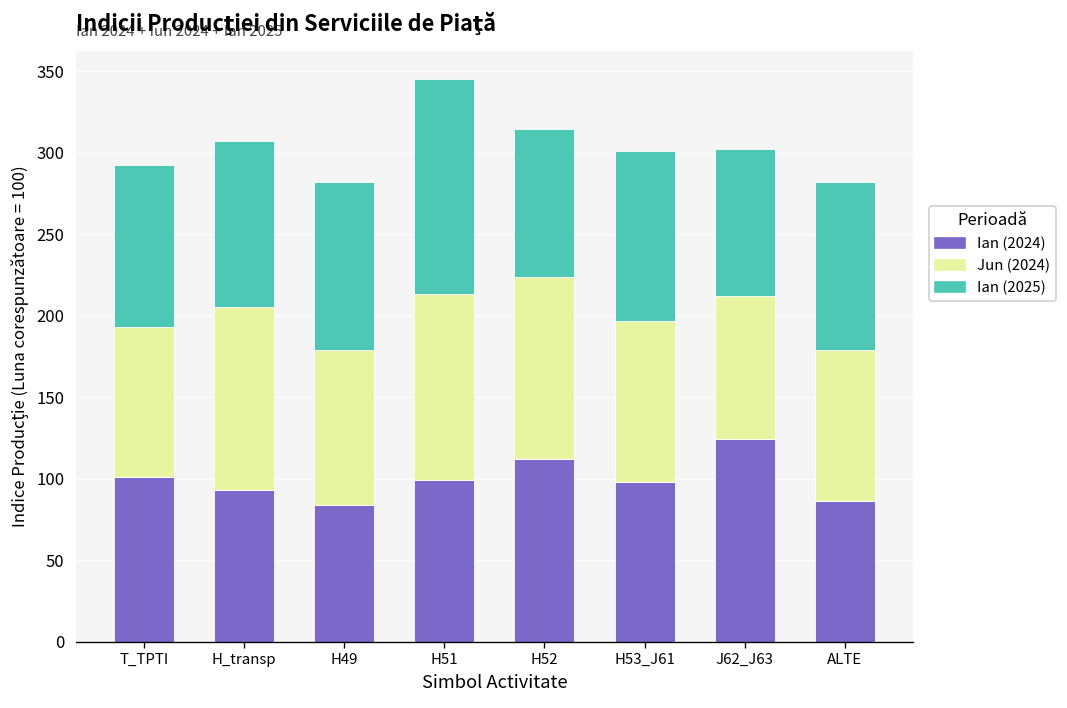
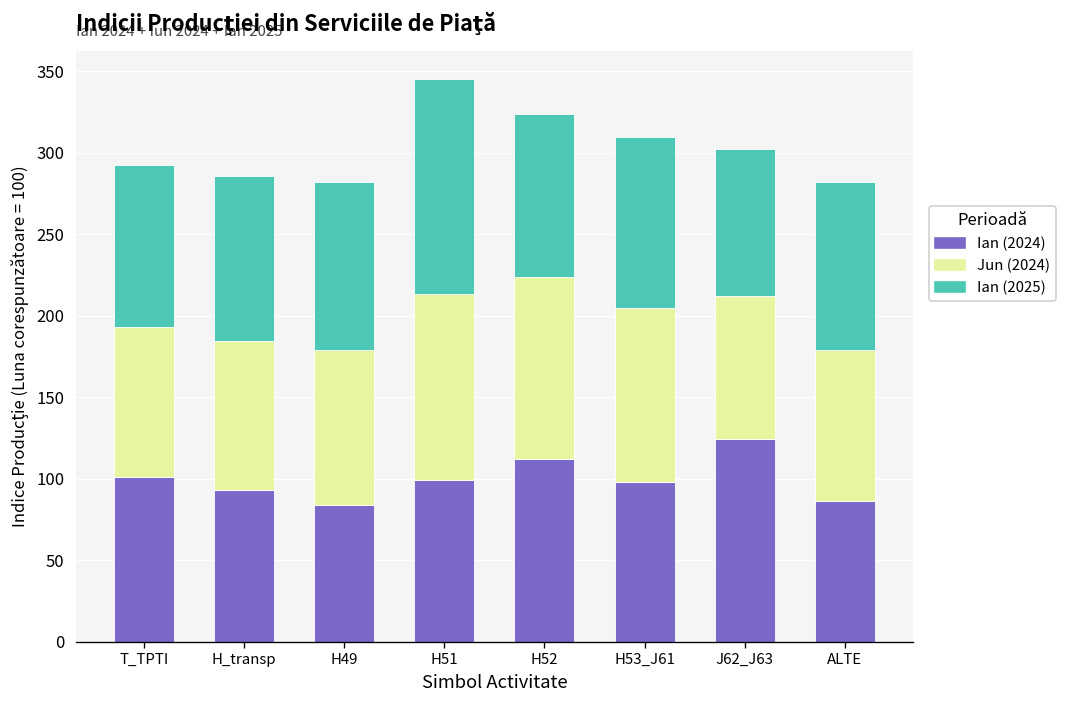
  {
    "Ian (2024)": {
      "T_TPTI": 101,
      "H_transp": 93,
      "H49": 84,
      "H51": 99,
      "H52": 112,
      "H53_J61": 98,
      "J62_J63": 124,
      "ALTE": 86
    },
    "Jun (2024)": {
      "T_TPTI": 92,
-     "H_transp": 112,
+     "H_transp": 91,
      "H49": 95,
      "H51": 114,
      "H52": 112,
-     "H53_J61": 99,
+     "H53_J61": 107,
      "J62_J63": 87,
      "ALTE": 93
    },
    "Ian (2025)": {
      "T_TPTI": 99,
      "H_transp": 102,
      "H49": 103,
      "H51": 132,
-     "H52": 90,
+     "H52": 100,
      "H53_J61": 105,
      "J62_J63": 90,
      "ALTE": 103
    }
  }
